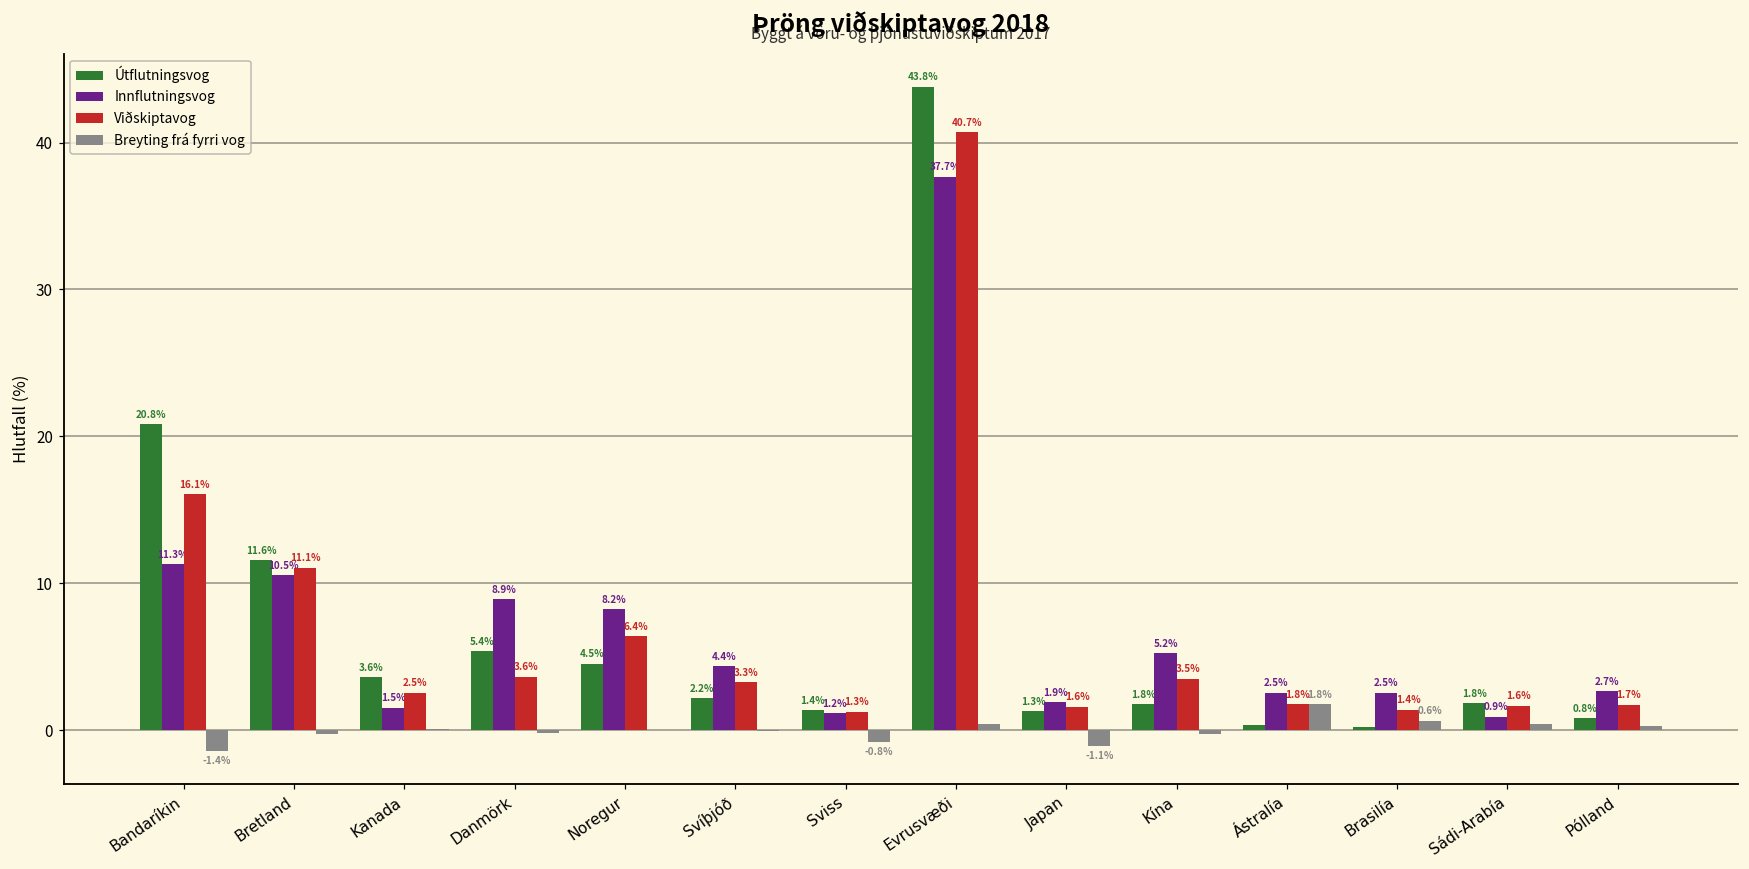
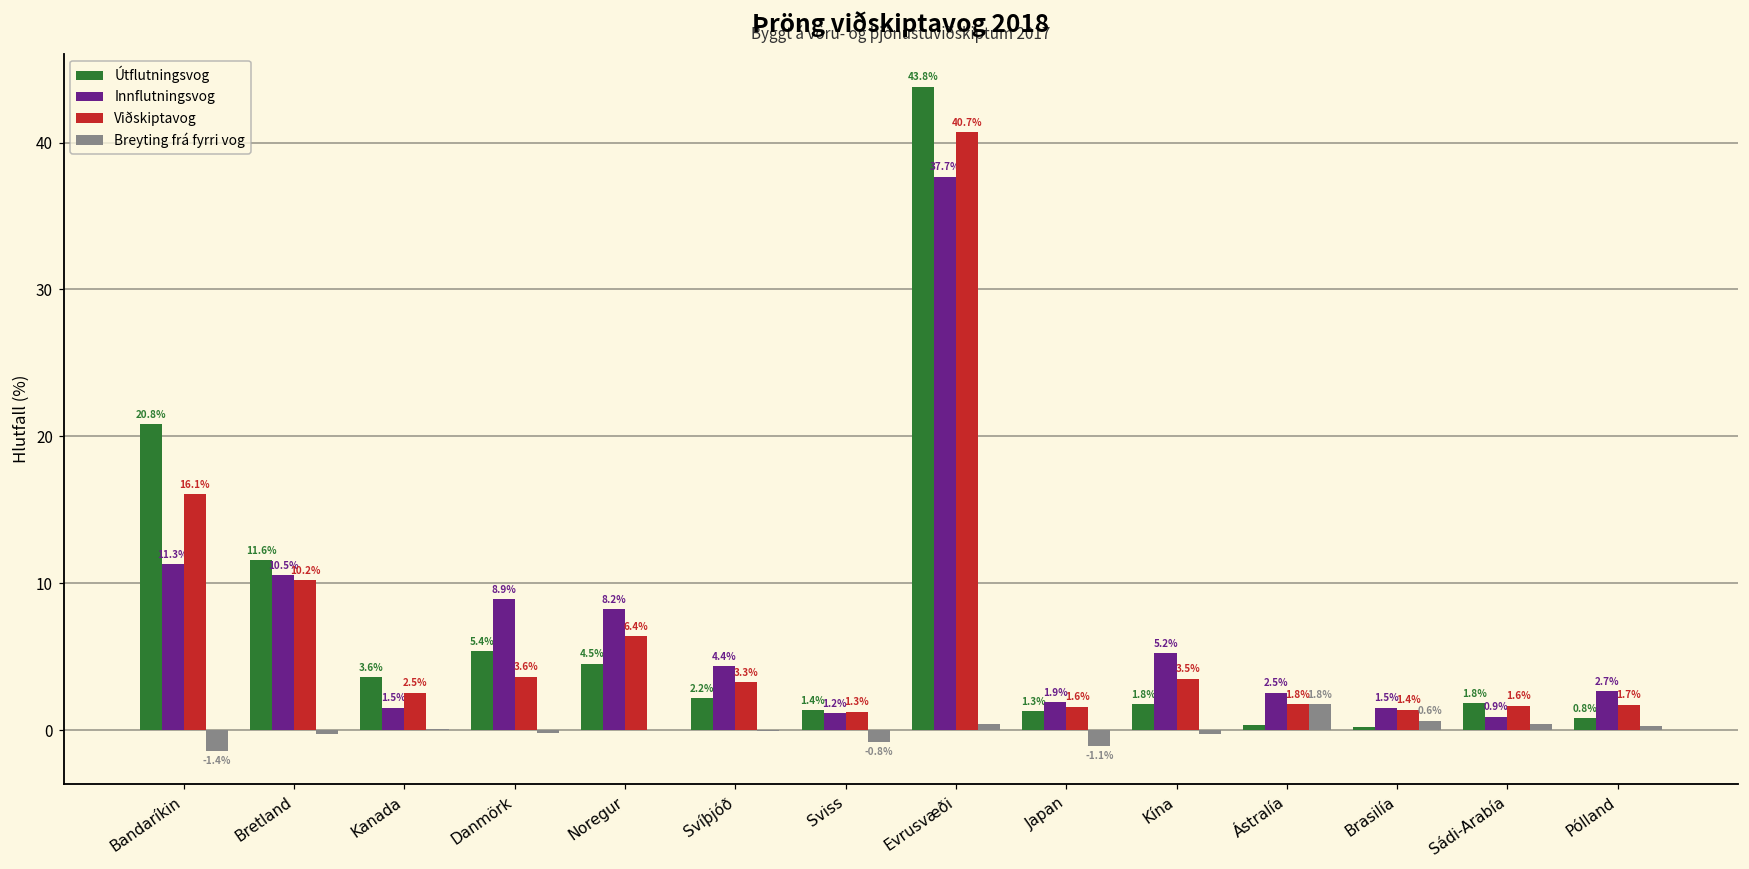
  {
    "Útflutningsvog": {
      "Bandaríkin": "20.8%",
      "Bretland": "11.6%",
      "Kanada": "3.6%",
      "Danmörk": "5.4%",
      "Noregur": "4.5%",
      "Svíþjóð": "2.2%",
      "Sviss": "1.4%",
      "Evrusvæði": "43.8%",
      "Japan": "1.3%",
      "Kína": "1.8%",
      "Sádi-Arabía": "1.8%",
      "Pólland": "0.8%"
    },
    "Innflutningsvog": {
      "Bandaríkin": "11.3%",
      "Bretland": "10.5%",
      "Kanada": "1.5%",
      "Danmörk": "8.9%",
      "Noregur": "8.2%",
      "Svíþjóð": "4.4%",
      "Sviss": "1.2%",
      "Evrusvæði": "37.7%",
      "Japan": "1.9%",
      "Kína": "5.2%",
      "Ástralía": "2.5%",
-     "Brasilía": "2.5%",
+     "Brasilía": "1.5%",
      "Sádi-Arabía": "0.9%",
      "Pólland": "2.7%"
    },
    "Viðskiptavog": {
      "Bandaríkin": "16.1%",
-     "Bretland": "11.1%",
+     "Bretland": "10.2%",
      "Kanada": "2.5%",
      "Danmörk": "3.6%",
      "Noregur": "6.4%",
      "Svíþjóð": "3.3%",
      "Sviss": "1.3%",
      "Evrusvæði": "40.7%",
      "Japan": "1.6%",
      "Kína": "3.5%",
      "Ástralía": "1.8%",
      "Brasilía": "1.4%",
      "Sádi-Arabía": "1.6%",
      "Pólland": "1.7%"
    },
    "Breyting frá fyrri vog": {
      "Bandaríkin": "-1.4%",
      "Sviss": "-0.8%",
      "Japan": "-1.1%",
      "Ástralía": "1.8%",
      "Brasilía": "0.6%"
    }
  }
